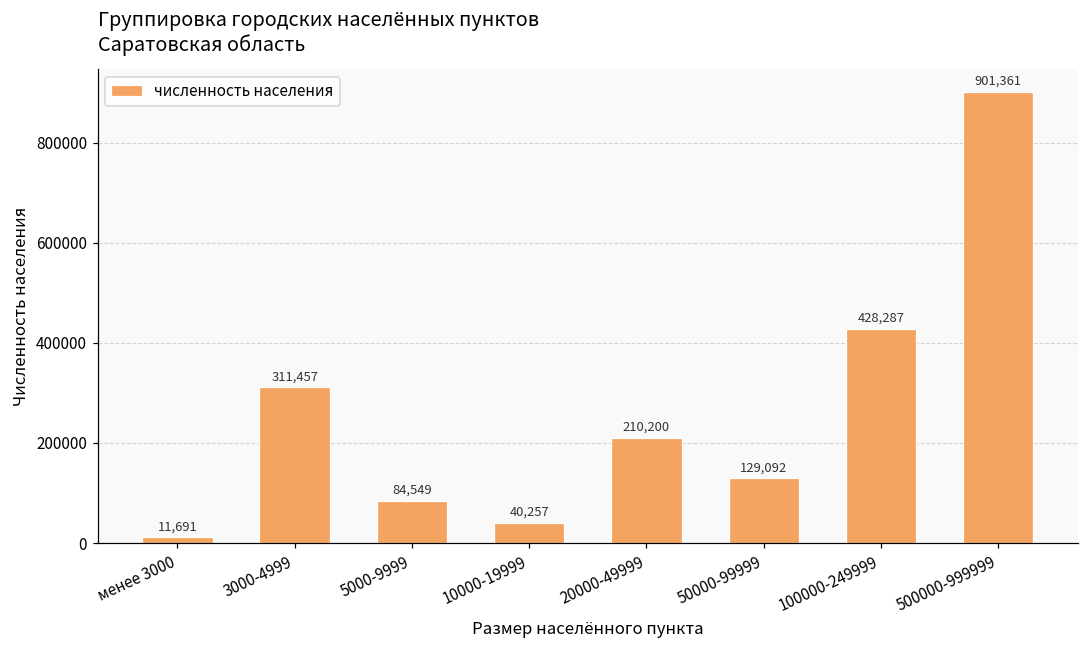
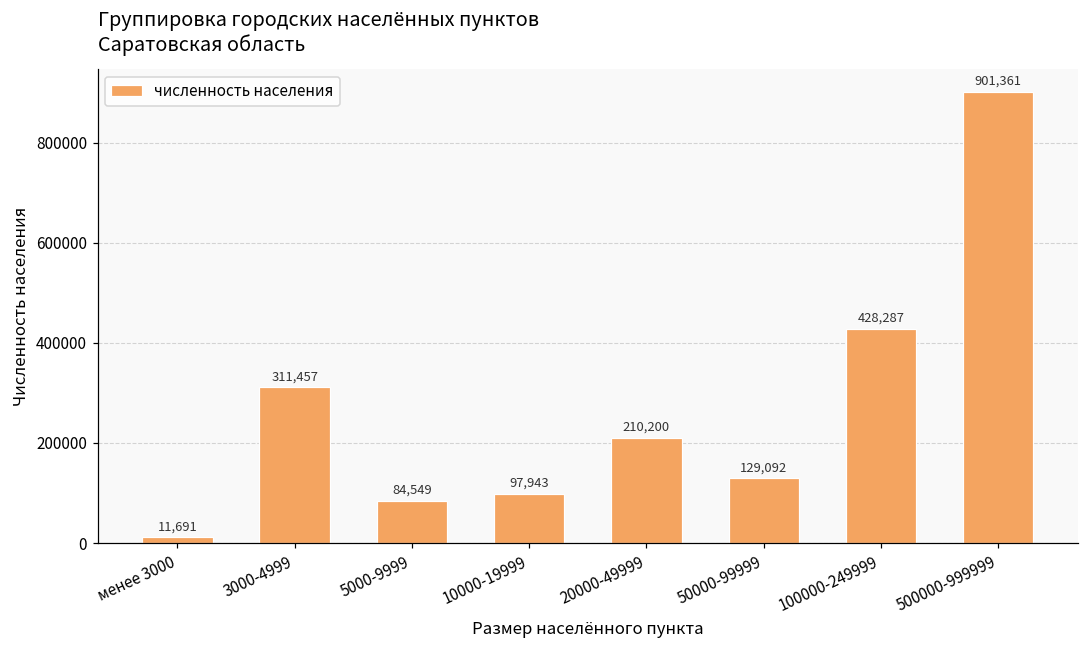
  {
    "менее 3000": "11,691",
    "3000-4999": "311,457",
    "5000-9999": "84,549",
-   "10000-19999": "40,257",
+   "10000-19999": "97,943",
    "20000-49999": "210,200",
    "50000-99999": "129,092",
    "100000-249999": "428,287",
    "500000-999999": "901,361"
  }
